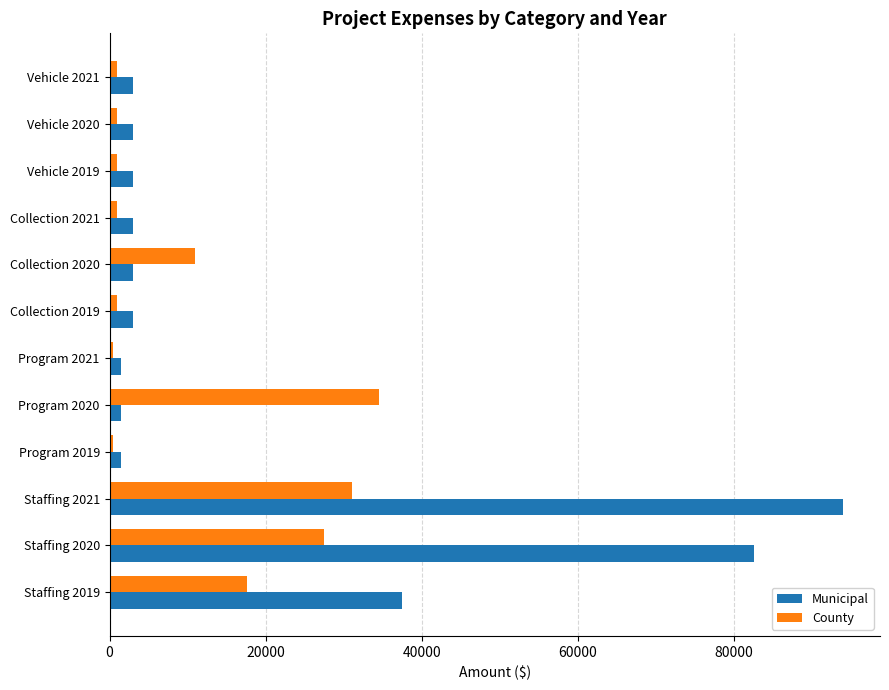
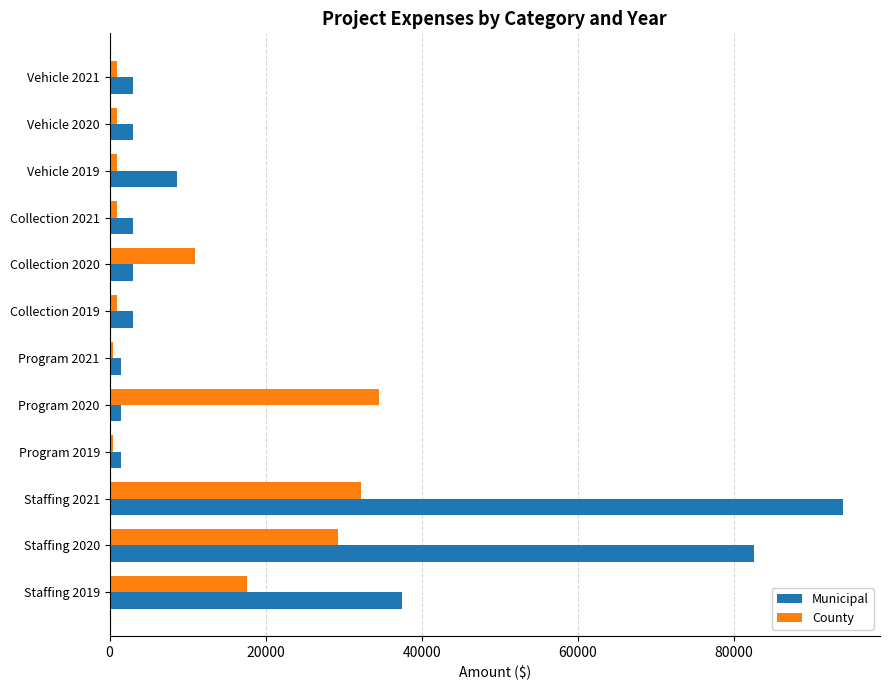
  {
    "Municipal": {
      "Vehicle 2021": 3000,
      "Vehicle 2020": 3000,
-     "Vehicle 2019": 3000,
+     "Vehicle 2019": 9000,
      "Collection 2021": 3000,
      "Collection 2020": 3000,
      "Collection 2019": 3000,
      "Program 2021": 2000,
      "Program 2020": 2000,
      "Program 2019": 2000,
      "Staffing 2021": 94000,
      "Staffing 2020": 83000,
      "Staffing 2019": 38000
    },
    "County": {
      "Vehicle 2021": 1000,
      "Vehicle 2020": 1000,
      "Vehicle 2019": 1000,
      "Collection 2021": 1000,
      "Collection 2020": 11000,
      "Collection 2019": 1000,
      "Program 2021": 1000,
      "Program 2020": 34000,
      "Program 2019": 1000,
-     "Staffing 2021": 31000,
-     "Staffing 2020": 28000,
+     "Staffing 2021": 32000,
+     "Staffing 2020": 29000,
      "Staffing 2019": 18000
    }
  }
